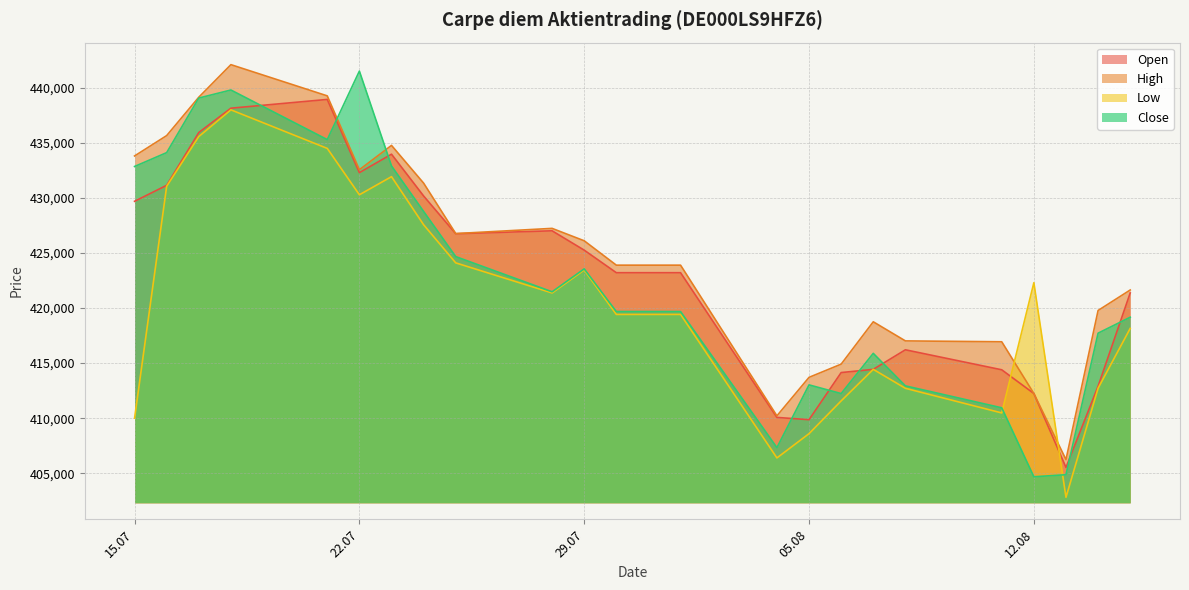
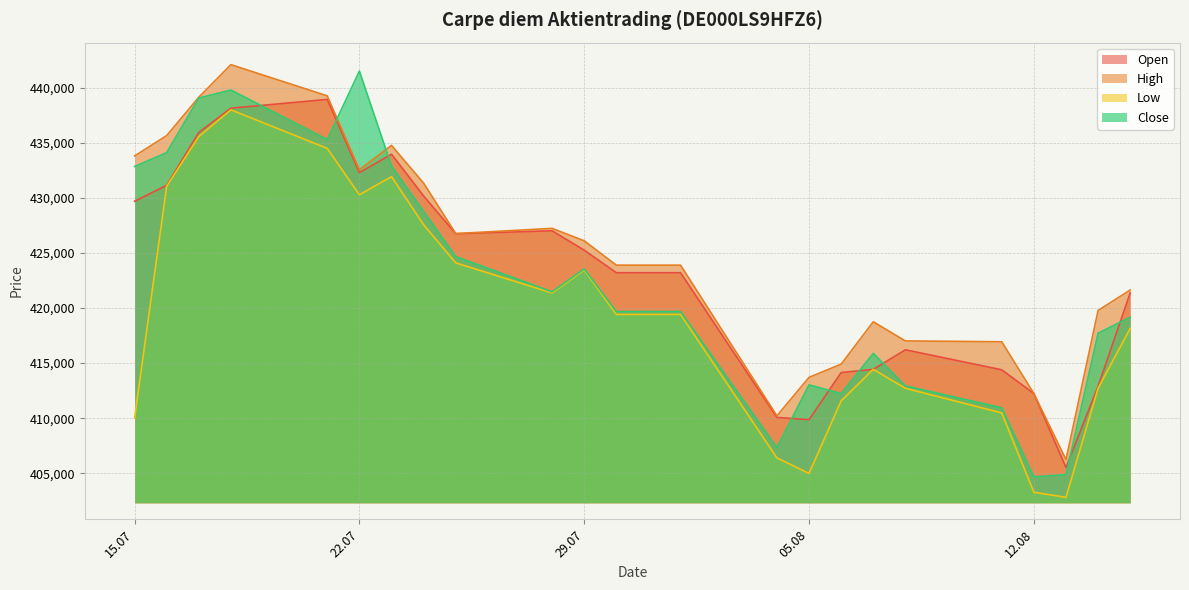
  {
    "Low": {
      "15.07": "410,000",
      "22.07": "430,300",
-     "05.08": "408,600",
-     "12.08": "422,300"
+     "05.08": "405,000",
+     "12.08": "403,300"
    },
    "Close": {
      "15.07": "432,800",
      "22.07": "441,500",
      "05.08": "413,000",
      "12.08": "404,700"
    }
  }
